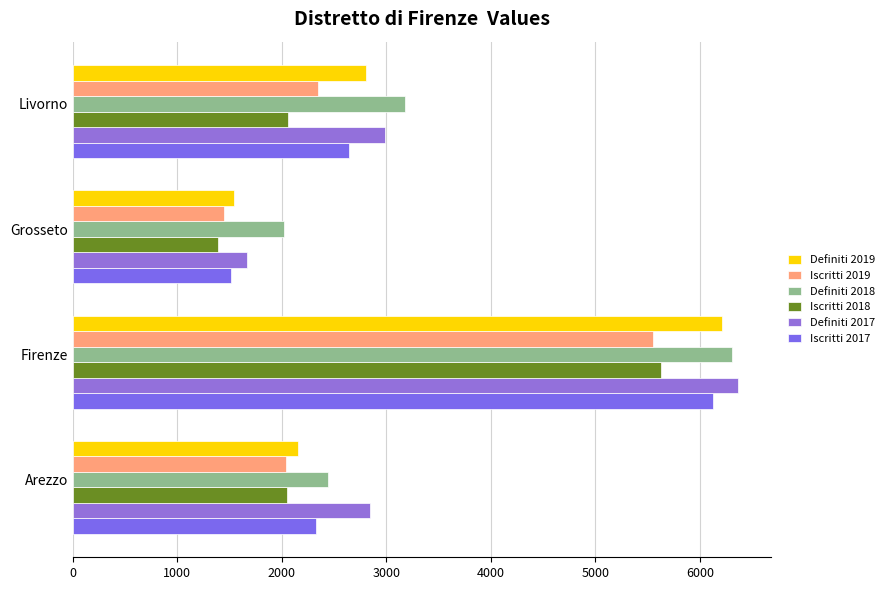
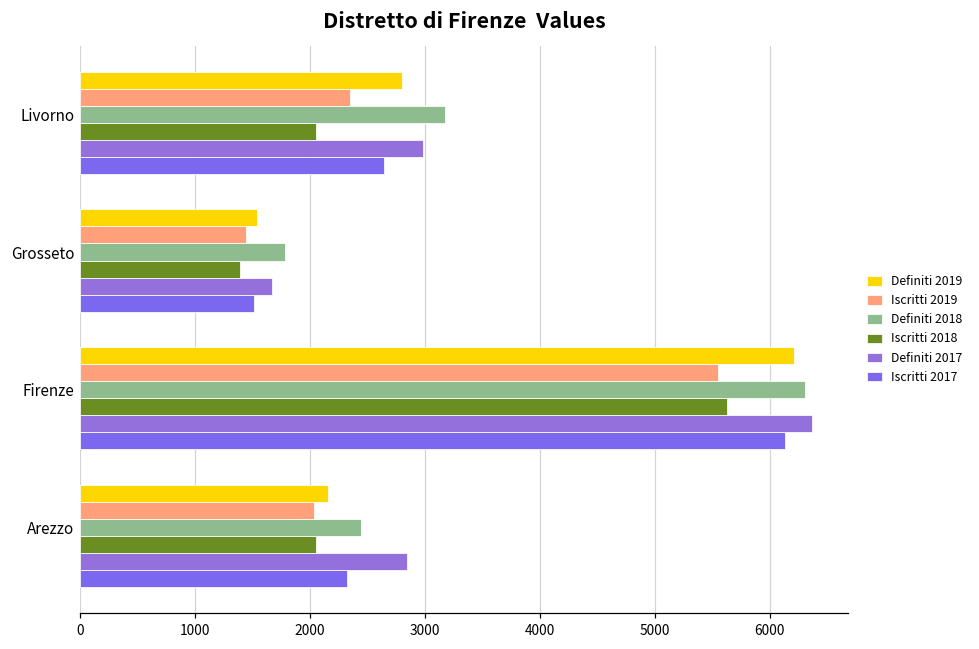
  {
    "Iscritti 2018": {
      "Livorno": 2060,
      "Grosseto": 1390,
      "Firenze": 5630,
      "Arezzo": 2050
    },
    "Definiti 2018": {
      "Livorno": 3180,
-     "Grosseto": 2020,
+     "Grosseto": 1790,
      "Firenze": 6310,
      "Arezzo": 2450
    },
    "Iscritti 2019": {
      "Livorno": 2350,
      "Grosseto": 1450,
      "Firenze": 5550,
      "Arezzo": 2040
    },
    "Definiti 2019": {
      "Livorno": 2800,
      "Grosseto": 1540,
      "Firenze": 6210,
      "Arezzo": 2150
    }
  }
